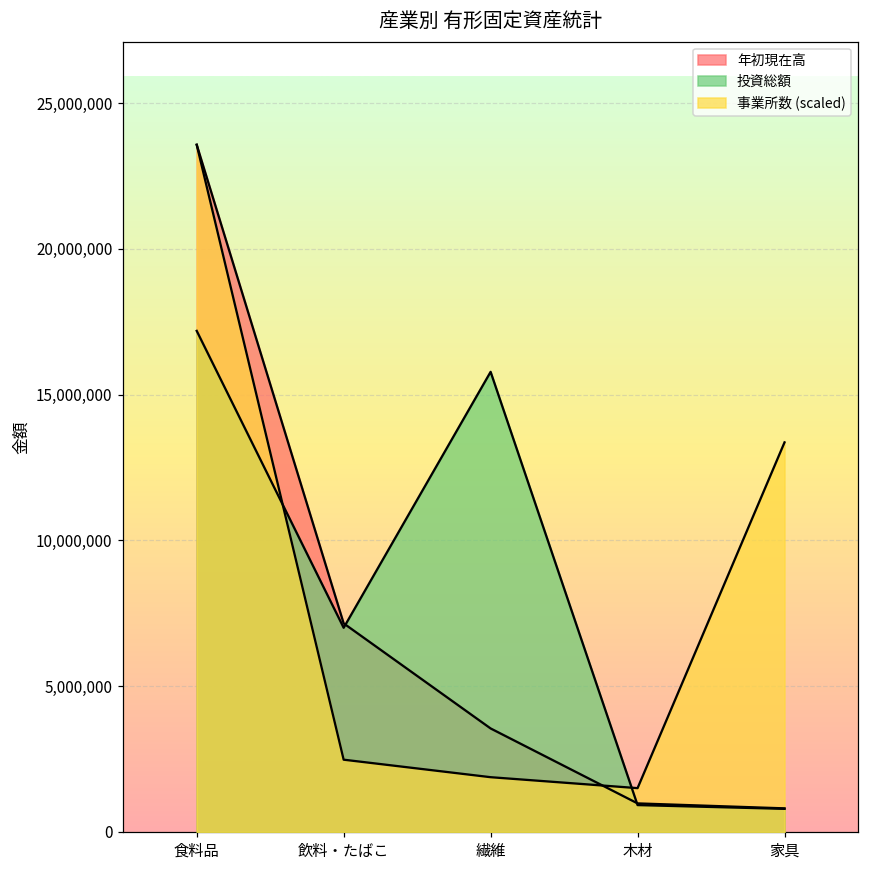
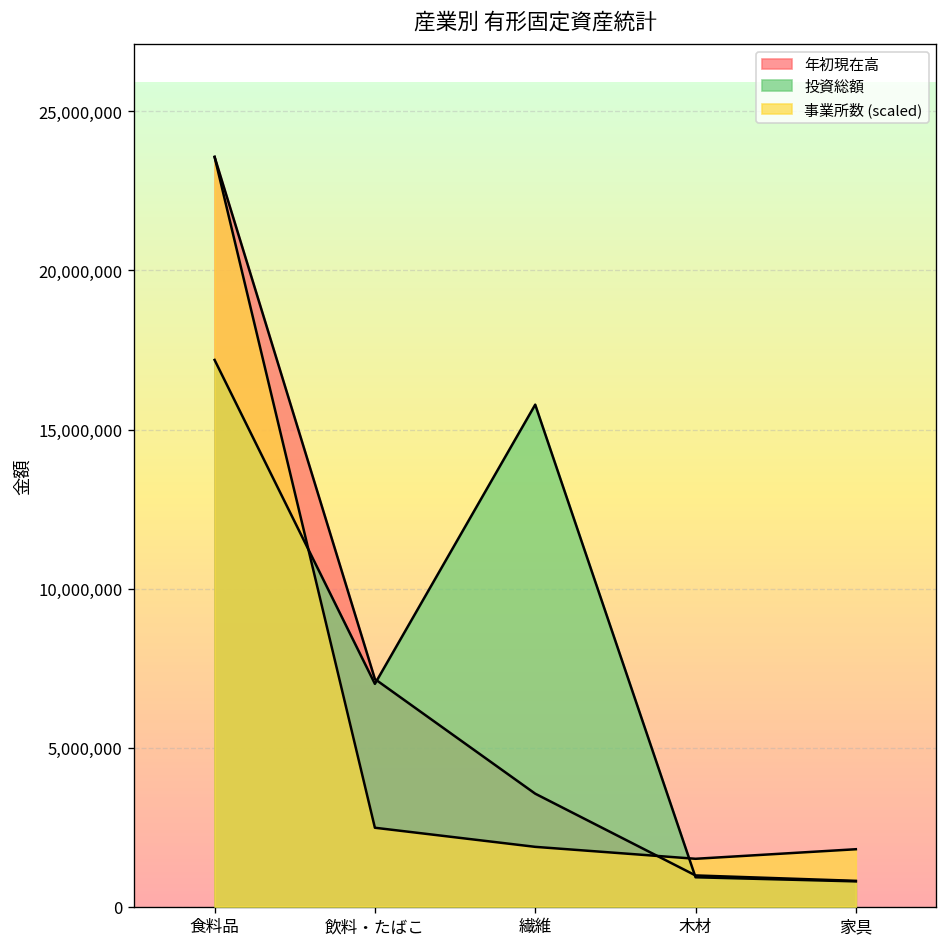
  {
    "年初現在高": {
      "飲料・たばこ": "7,200,000",
      "繊維": "3,500,000"
    },
    "投資総額": {
      "食料品": "17,200,000",
      "飲料・たばこ": "7,000,000",
      "繊維": "15,800,000"
    },
    "事業所数 (scaled)": {
      "飲料・たばこ": "2,500,000",
      "繊維": "1,900,000",
      "木材": "1,500,000",
-     "家具": "13,400,000"
+     "家具": "1,800,000"
    }
  }
